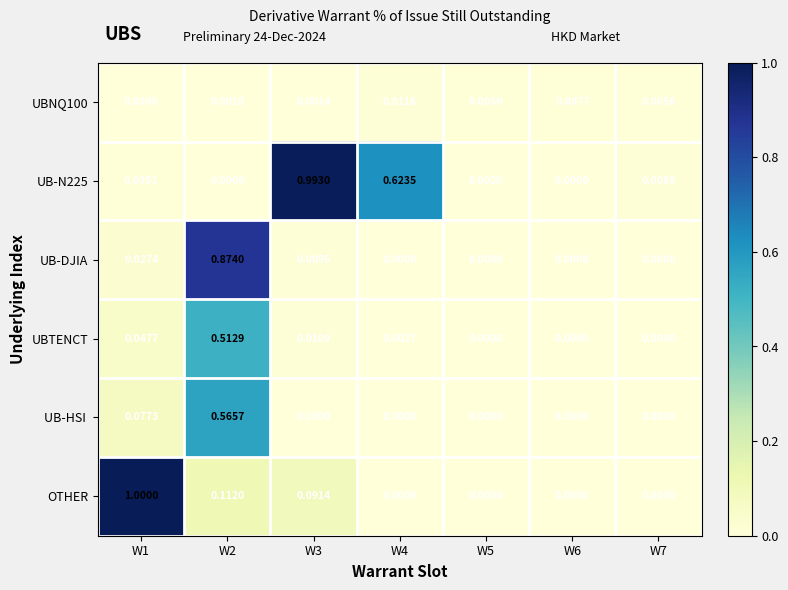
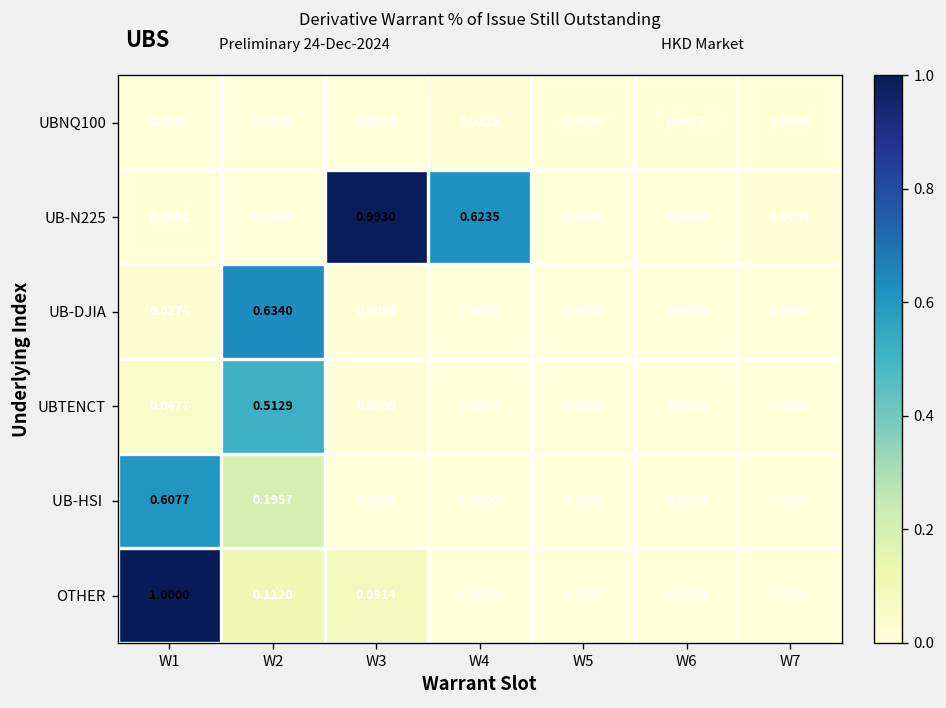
  {
    "UB-N225": {
      "W3": 0.9930,
      "W4": 0.6235
    },
    "UB-DJIA": {
-     "W2": 0.8740
+     "W2": 0.6340
    },
    "UBTENCT": {
      "W1": 0.0477,
      "W2": 0.5129
    },
    "UB-HSI": {
-     "W1": 0.0773,
-     "W2": 0.5657
+     "W1": 0.6077,
+     "W2": 0.1957
    },
    "OTHER": {
      "W1": 1.0000,
      "W2": 0.1120,
      "W3": 0.0914
    }
  }
